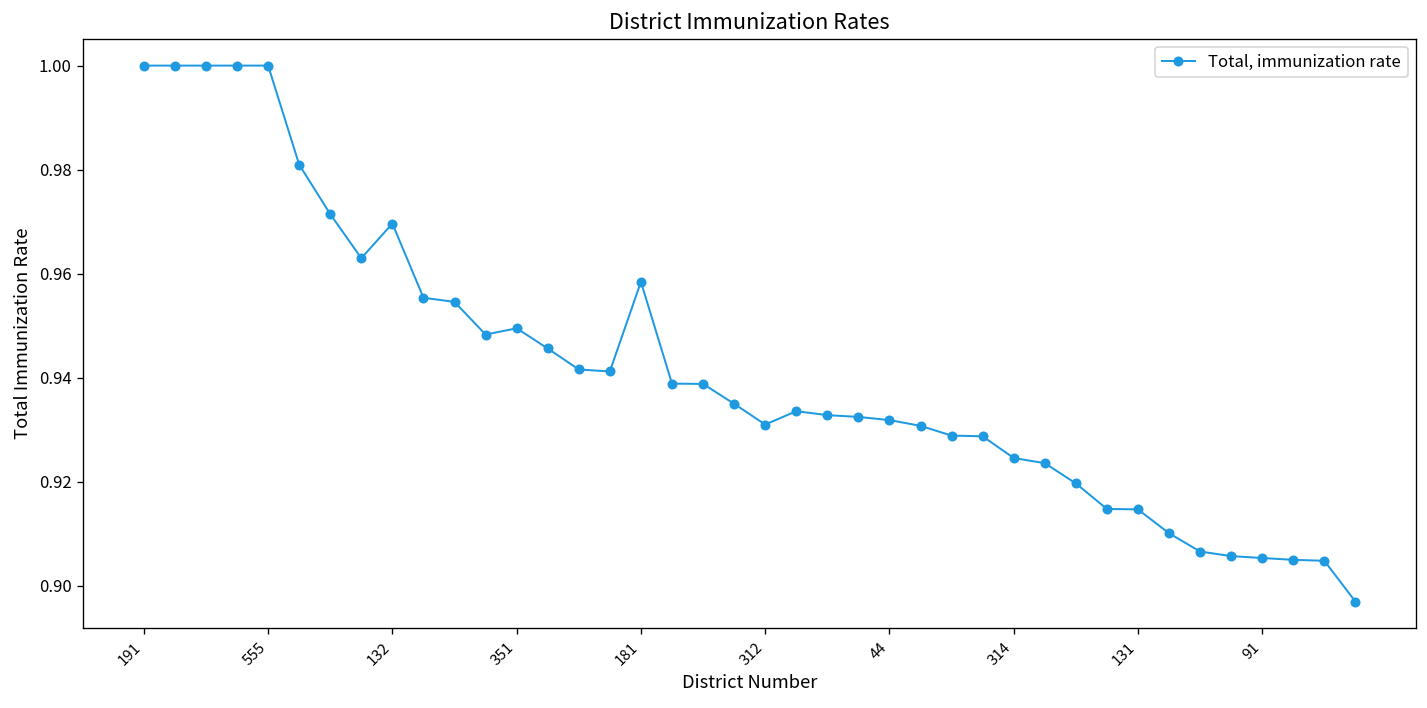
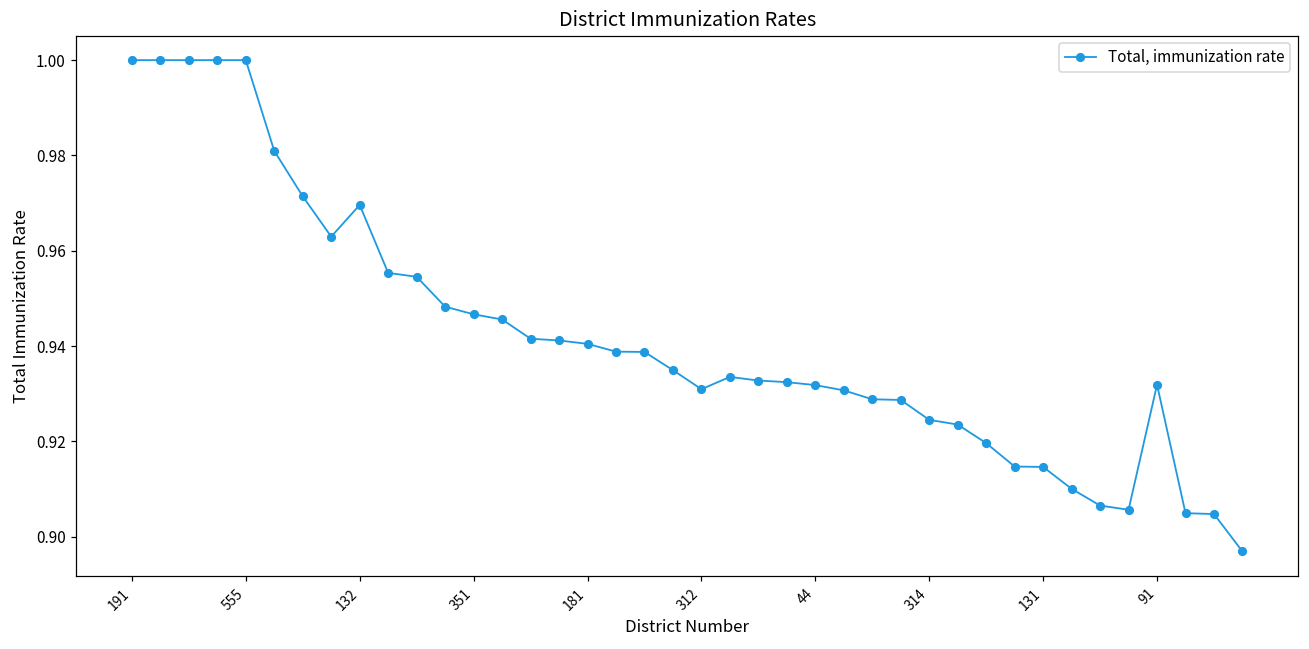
  {
    "191": 1.000,
    "555": 1.000,
    "132": 0.970,
-   "351": 0.949,
-   "181": 0.958,
+   "351": 0.947,
+   "181": 0.940,
    "312": 0.931,
    "44": 0.932,
    "314": 0.925,
    "131": 0.915,
-   "91": 0.905
+   "91": 0.932
  }
